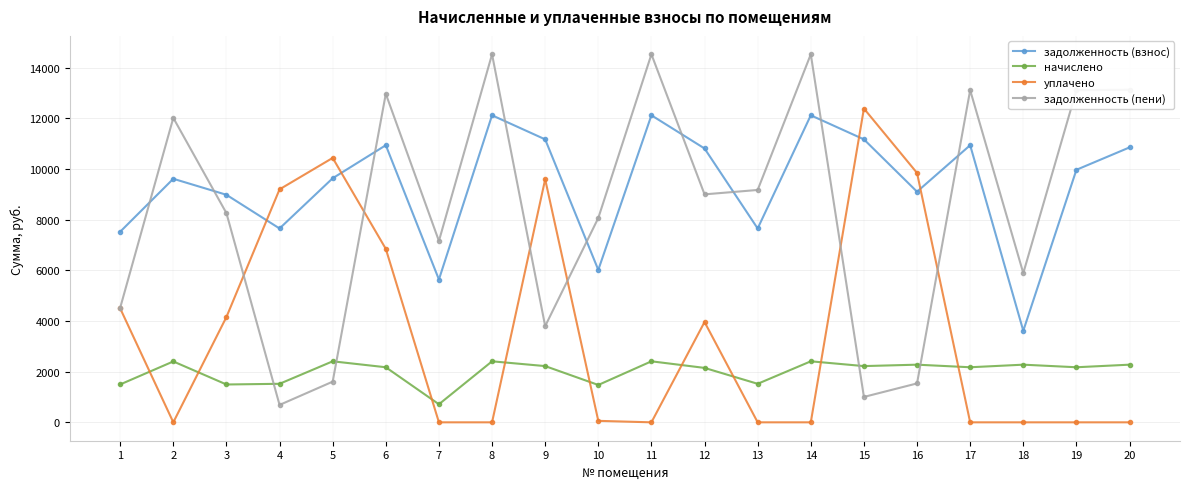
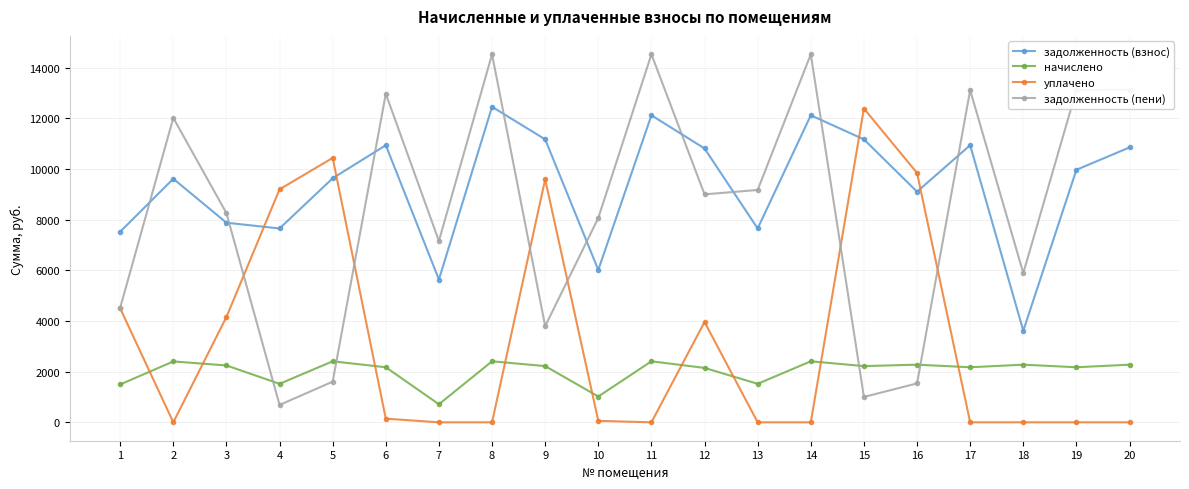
  {
    "задолженность (взнос)": {
      "1": 7500,
      "2": 9600,
-     "3": 9000,
+     "3": 7900,
      "4": 7700,
      "5": 9600,
      "6": 10900,
      "7": 5600,
-     "8": 12100,
+     "8": 12500,
      "9": 11200,
      "10": 6000,
      "11": 12100,
      "12": 10800,
      "13": 7700,
      "14": 12100,
      "15": 11200,
      "16": 9100,
      "17": 10900,
      "18": 3600,
      "19": 10000,
      "20": 10900
    },
    "начислено": {
      "1": 1500,
      "2": 2400,
-     "3": 1500,
+     "3": 2200,
      "4": 1500,
      "5": 2400,
      "6": 2200,
      "7": 700,
      "8": 2400,
      "9": 2200,
-     "10": 1500,
+     "10": 1000,
      "11": 2400,
      "12": 2100,
      "13": 1500,
      "14": 2400,
      "15": 2200,
      "16": 2300,
      "17": 2200,
      "18": 2300,
      "19": 2200,
      "20": 2300
    },
    "уплачено": {
      "2": 0,
      "3": 4200,
      "4": 9200,
      "5": 10400,
-     "6": 6800,
+     "6": 100,
      "7": 0,
      "8": 0,
      "9": 9600,
      "10": 100,
      "11": 0,
      "12": 4000,
      "13": 0,
      "14": 0,
      "15": 12400,
      "16": 9800,
      "17": 0,
      "18": 0,
      "19": 0,
      "20": 0
    },
    "задолженность (пени)": {
      "2": 12000,
      "3": 8300,
      "4": 700,
      "5": 1600,
      "6": 13000,
      "7": 7200,
      "8": 14500,
      "9": 3800,
      "10": 8100,
      "11": 14500,
      "12": 9000,
      "13": 9200,
      "14": 14500,
      "15": 1000,
      "16": 1500,
      "17": 13100,
      "18": 5900
    }
  }
